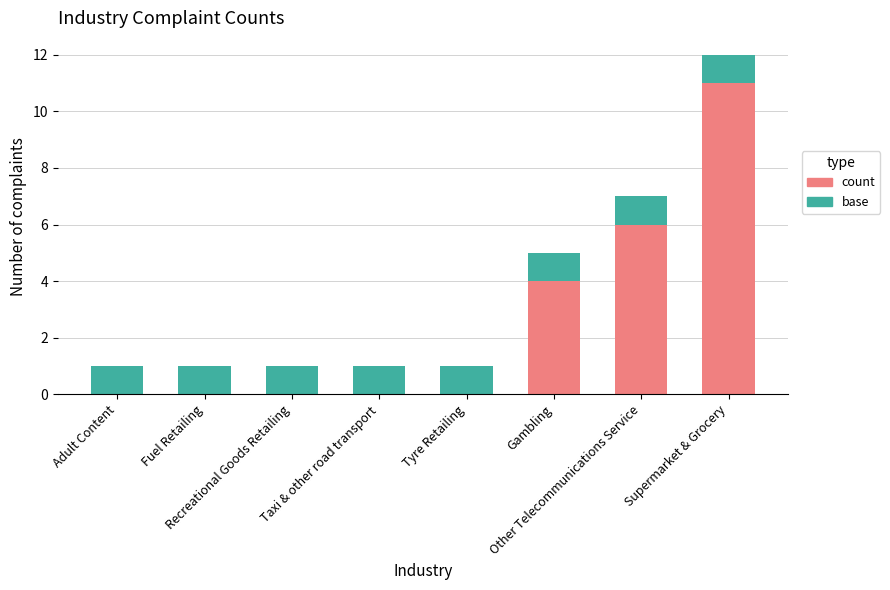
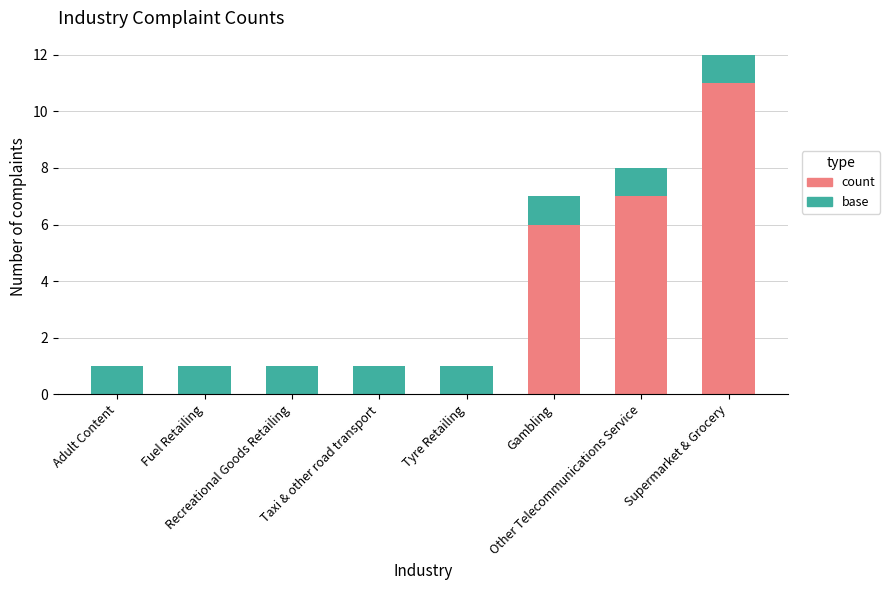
  {
    "count": {
      "Adult Content": 0.0,
      "Fuel Retailing": 0.0,
      "Recreational Goods Retailing": 0.0,
      "Taxi & other road transport": 0.0,
      "Tyre Retailing": 0.0,
-     "Gambling": 4.0,
-     "Other Telecommunications Service": 6.0,
+     "Gambling": 6.0,
+     "Other Telecommunications Service": 7.0,
      "Supermarket & Grocery": 11.0
    }
  }
